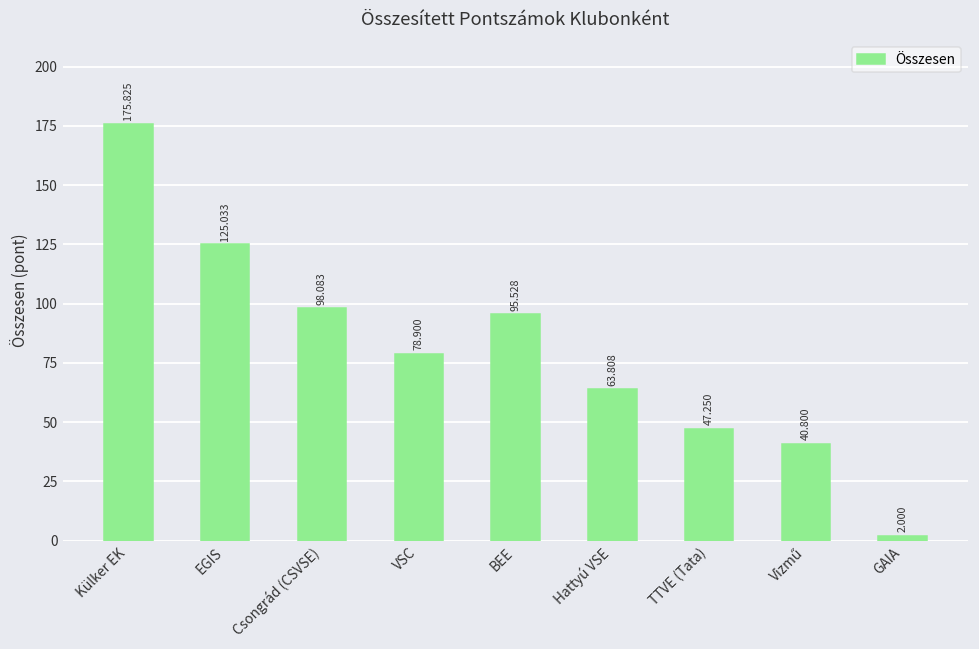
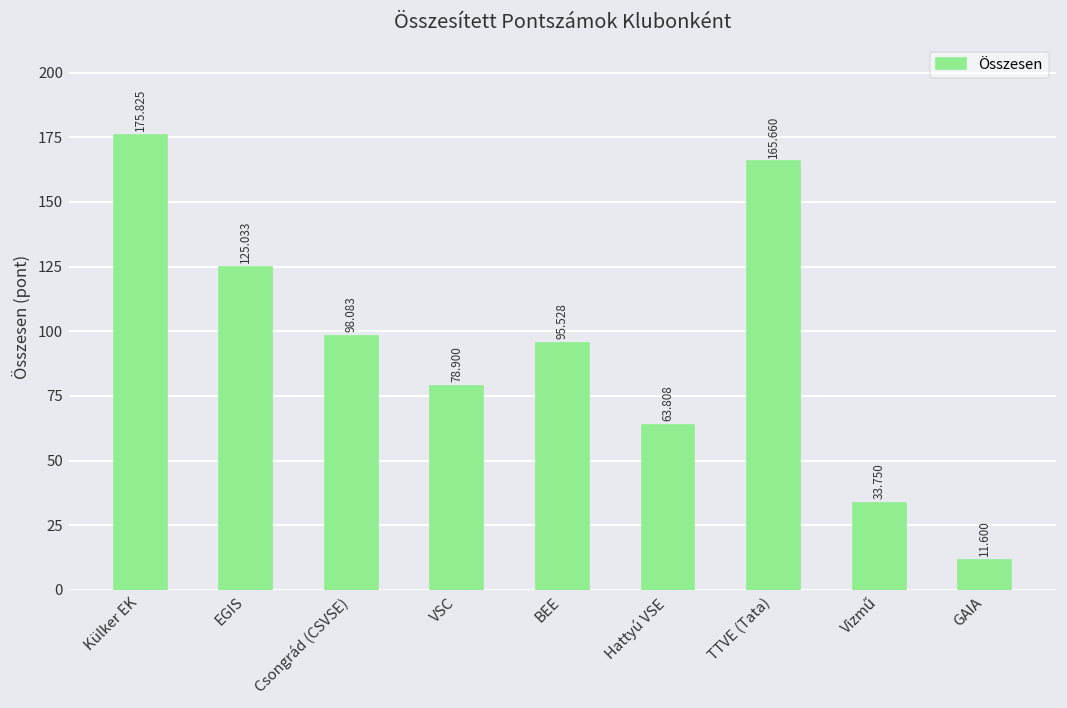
  {
    "Külker EK": 175.825,
    "EGIS": 125.033,
    "Csongrád (CSVSE)": 98.083,
    "VSC": 78.900,
    "BEE": 95.528,
    "Hattyú VSE": 63.808,
-   "TTVE (Tata)": 47.250,
-   "Vizmű": 40.800,
-   "GAIA": 2.000
+   "TTVE (Tata)": 165.660,
+   "Vizmű": 33.750,
+   "GAIA": 11.600
  }
